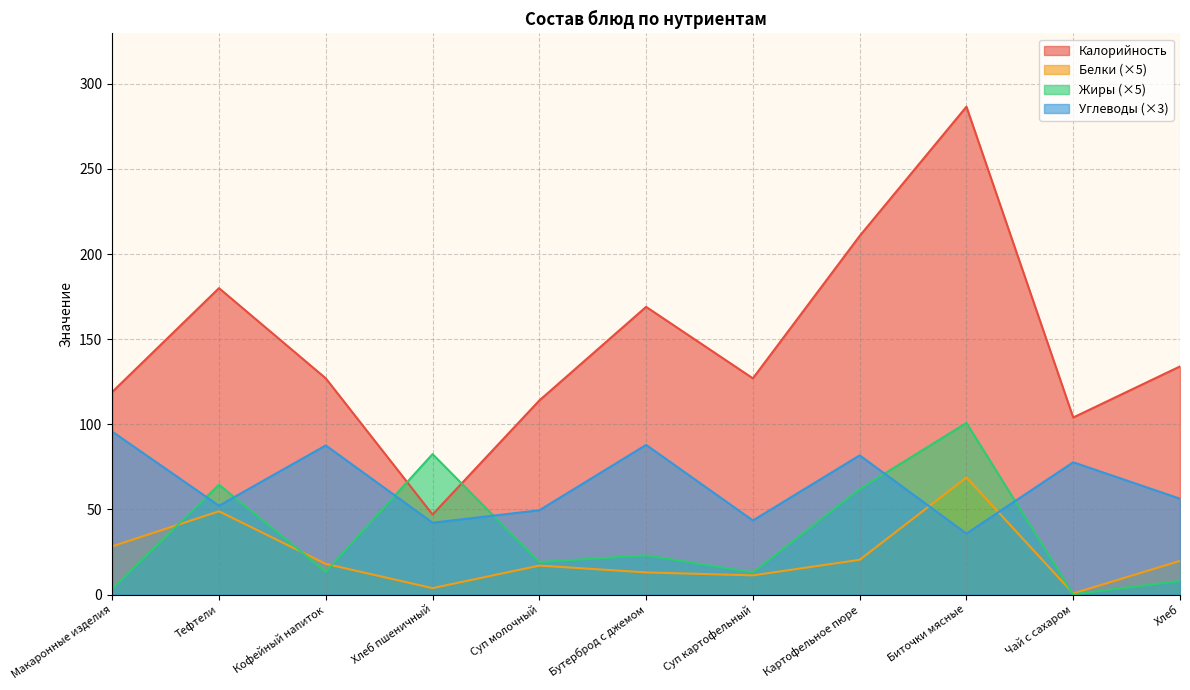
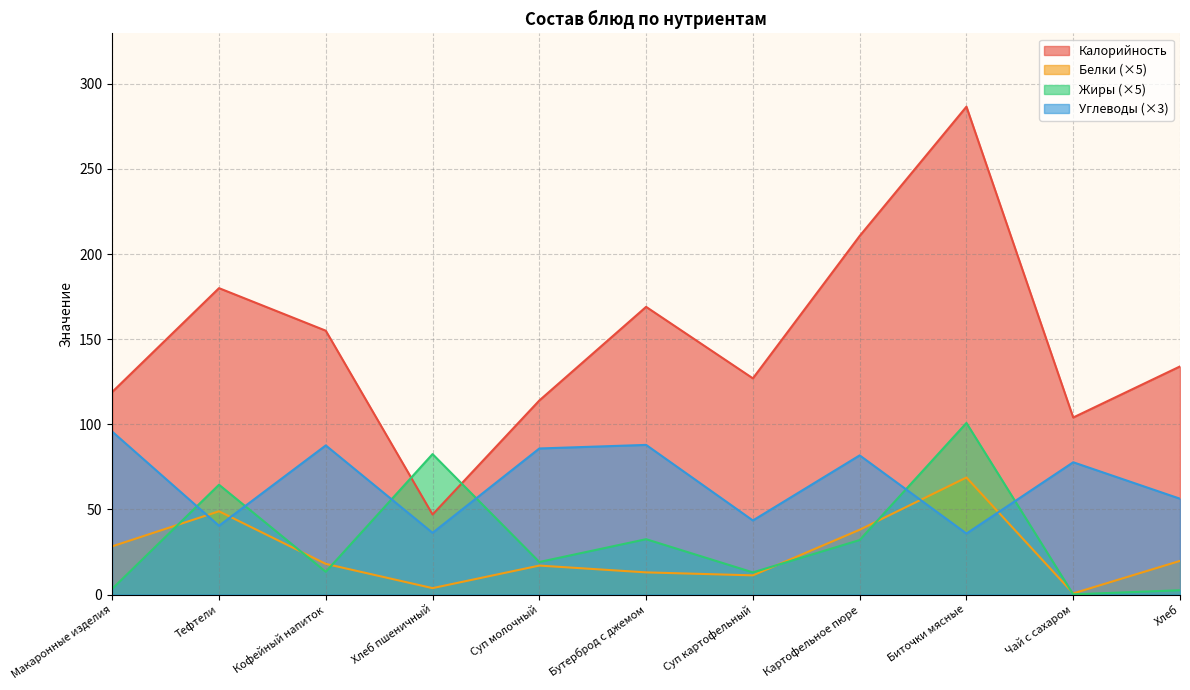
  {
    "Калорийность": {
      "Макаронные изделия": 119,
      "Тефтели": 180,
-     "Кофейный напиток": 127,
+     "Кофейный напиток": 155,
      "Хлеб пшеничный": 47,
      "Суп молочный": 114,
      "Бутерброд с джемом": 169,
      "Суп картофельный": 127,
      "Картофельное пюре": 211,
      "Биточки мясные": 287,
      "Чай с сахаром": 104,
      "Хлеб": 134
    },
    "Белки (×5)": {
      "Макаронные изделия": 28,
      "Тефтели": 49,
      "Кофейный напиток": 18,
      "Хлеб пшеничный": 4,
      "Суп молочный": 17,
      "Бутерброд с джемом": 13,
      "Суп картофельный": 11,
-     "Картофельное пюре": 20,
+     "Картофельное пюре": 38,
      "Биточки мясные": 69,
      "Хлеб": 20
    },
    "Жиры (×5)": {
      "Макаронные изделия": 3,
      "Тефтели": 65,
      "Кофейный напиток": 13,
      "Хлеб пшеничный": 83,
      "Суп молочный": 19,
-     "Бутерброд с джемом": 23,
+     "Бутерброд с джемом": 33,
      "Суп картофельный": 13,
-     "Картофельное пюре": 62,
+     "Картофельное пюре": 32,
      "Биточки мясные": 101,
-     "Хлеб": 8
+     "Хлеб": 3
    },
    "Углеводы (×3)": {
      "Макаронные изделия": 96,
-     "Тефтели": 52,
+     "Тефтели": 40,
      "Кофейный напиток": 88,
-     "Хлеб пшеничный": 42,
-     "Суп молочный": 50,
+     "Хлеб пшеничный": 36,
+     "Суп молочный": 86,
      "Бутерброд с джемом": 88,
      "Суп картофельный": 44,
      "Картофельное пюре": 82,
      "Биточки мясные": 36,
      "Чай с сахаром": 78,
      "Хлеб": 56
    }
  }
